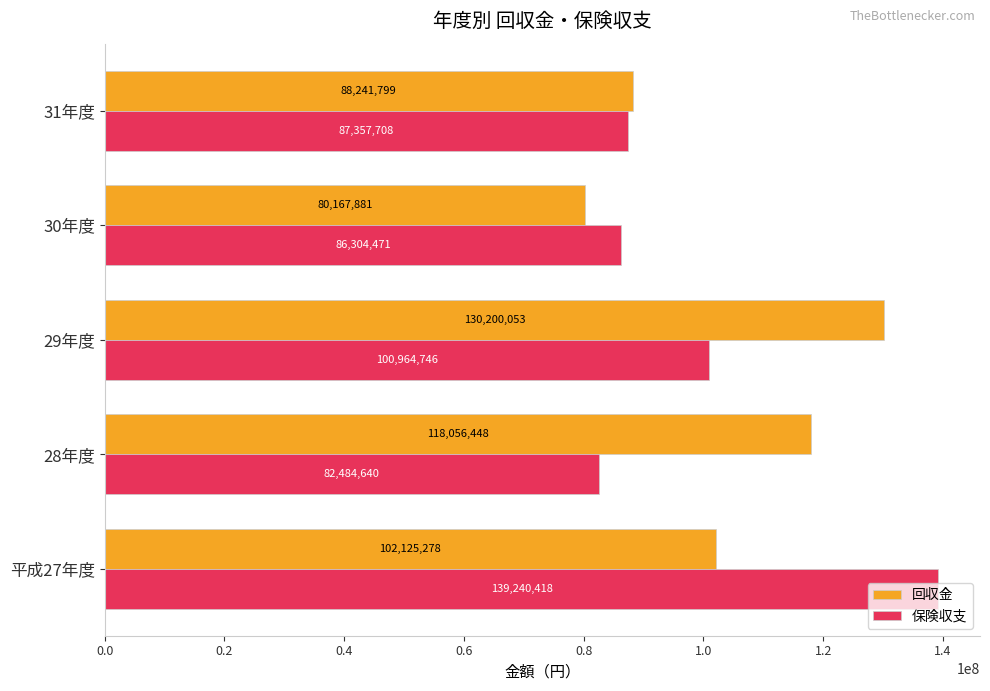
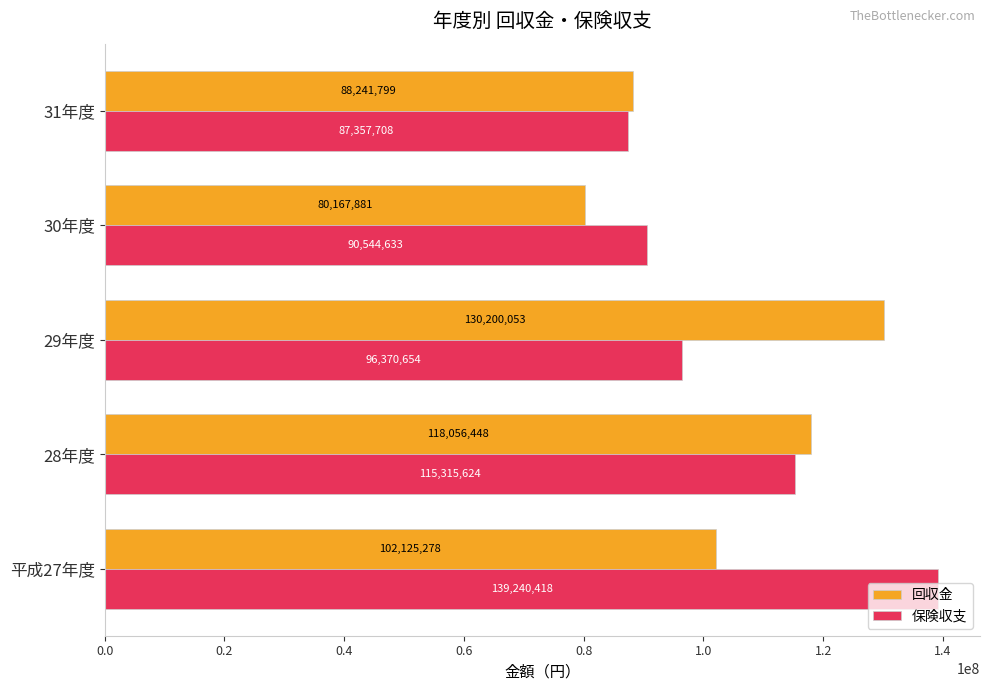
  {
    "回収金": {
      "31年度": "88,241,799",
      "30年度": "80,167,881",
      "29年度": "130,200,053",
      "28年度": "118,056,448",
      "平成27年度": "102,125,278"
    },
    "保険収支": {
      "31年度": "87,357,708",
-     "30年度": "86,304,471",
-     "29年度": "100,964,746",
-     "28年度": "82,484,640"
+     "30年度": "90,544,633",
+     "29年度": "96,370,654",
+     "28年度": "115,315,624"
    }
  }
